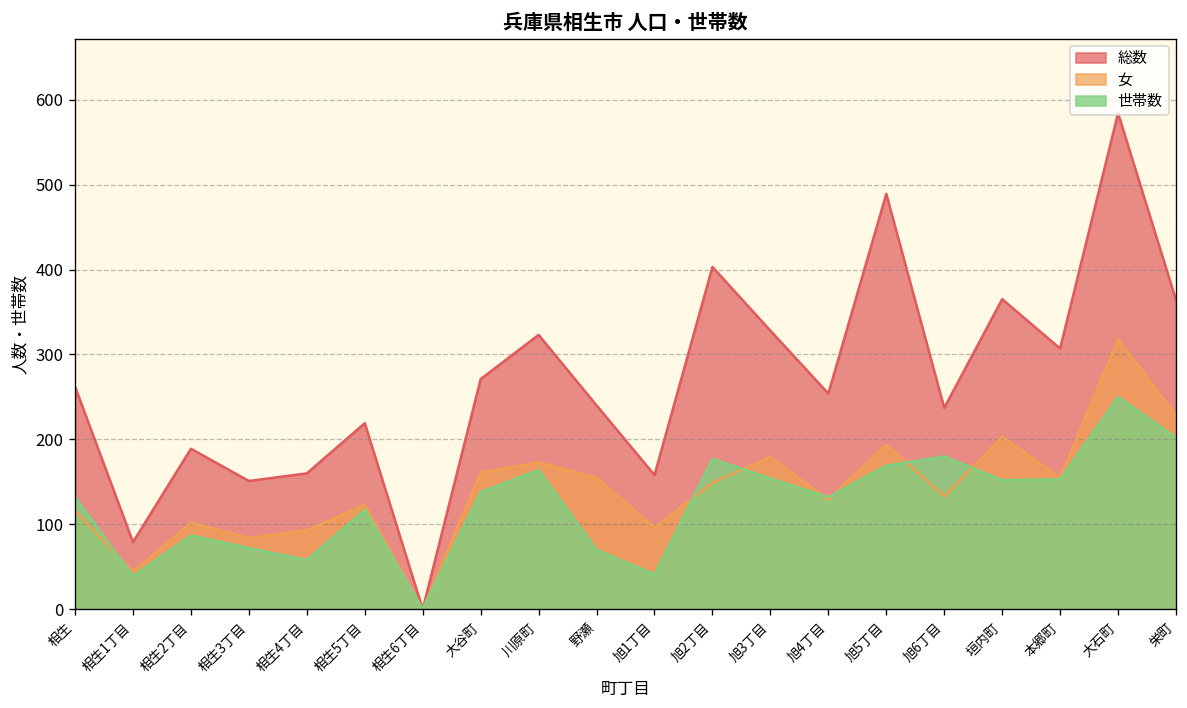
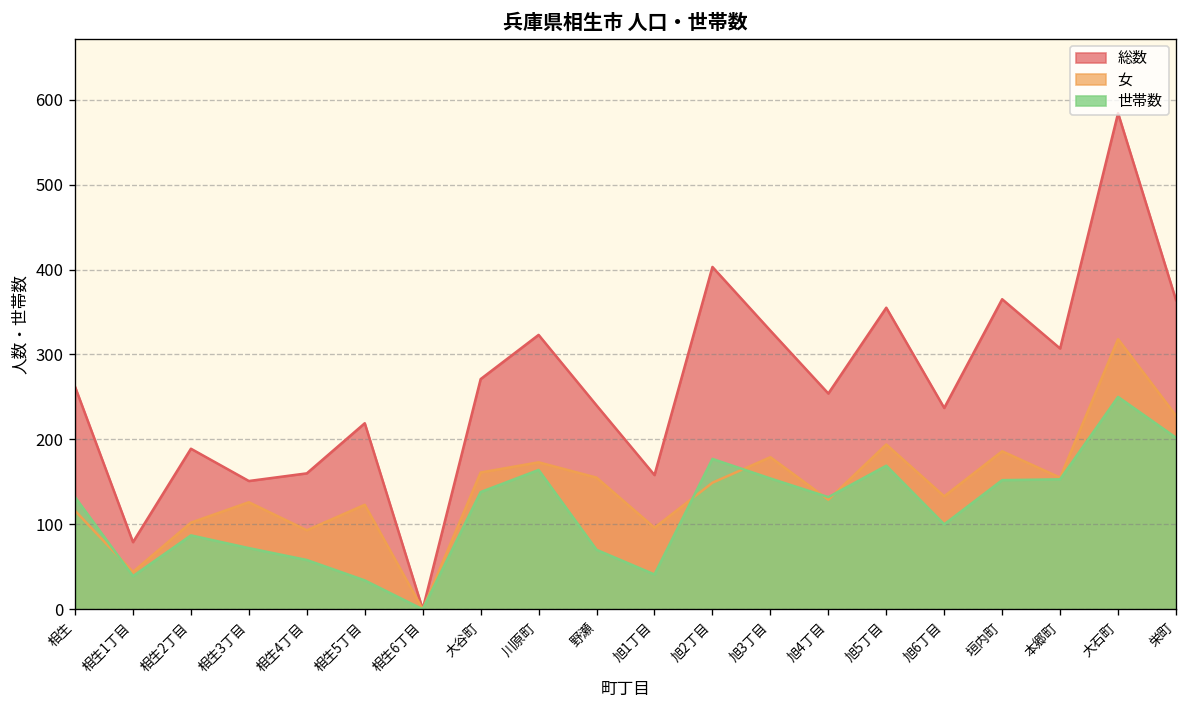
  {
    "総数": {
      "相生": 260,
      "相生1丁目": 80,
      "相生2丁目": 190,
      "相生3丁目": 150,
      "相生4丁目": 160,
      "相生5丁目": 220,
      "大谷町": 270,
      "川原町": 320,
      "野瀬": 240,
      "旭1丁目": 160,
      "旭2丁目": 400,
      "旭3丁目": 330,
      "旭4丁目": 250,
-     "旭5丁目": 490,
+     "旭5丁目": 360,
      "旭6丁目": 240,
      "垣内町": 370,
      "本郷町": 310,
      "栄町": 360
    },
    "女": {
      "相生": 120,
      "相生1丁目": 40,
      "相生2丁目": 100,
-     "相生3丁目": 80,
+     "相生3丁目": 130,
      "相生4丁目": 90,
      "相生5丁目": 120,
      "大谷町": 160,
      "川原町": 170,
      "野瀬": 160,
      "旭1丁目": 100,
      "旭2丁目": 150,
      "旭3丁目": 180,
      "旭5丁目": 190,
      "旭6丁目": 130,
-     "垣内町": 200,
+     "垣内町": 190,
      "大石町": 320,
      "栄町": 230
    },
    "世帯数": {
      "相生": 130,
      "相生1丁目": 40,
      "相生2丁目": 90,
      "相生3丁目": 70,
      "相生4丁目": 60,
-     "相生5丁目": 120,
+     "相生5丁目": 30,
      "大谷町": 140,
      "川原町": 160,
      "野瀬": 70,
      "旭1丁目": 40,
      "旭2丁目": 180,
      "旭3丁目": 150,
      "旭5丁目": 170,
-     "旭6丁目": 180,
+     "旭6丁目": 100,
      "垣内町": 150,
      "大石町": 250,
      "栄町": 200
    }
  }
